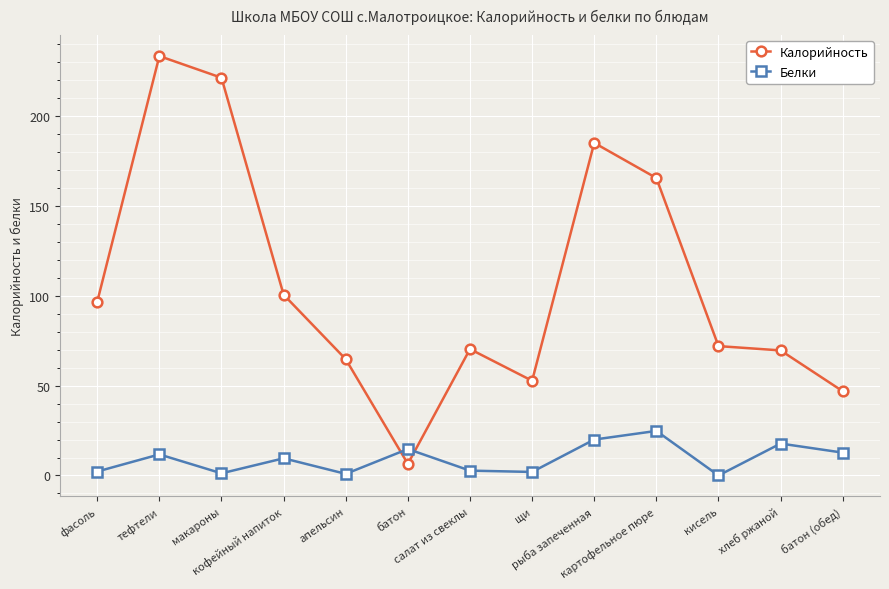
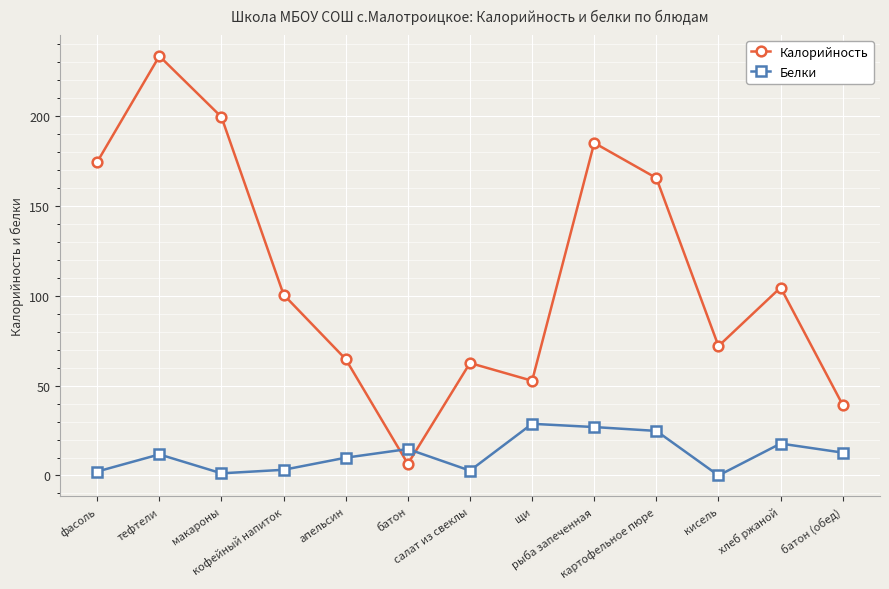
  {
    "Калорийность": {
-     "фасоль": 97,
+     "фасоль": 175,
      "тефтели": 233,
-     "макароны": 221,
+     "макароны": 199,
      "кофейный напиток": 101,
      "апельсин": 65,
      "батон": 6,
-     "салат из свеклы": 70,
+     "салат из свеклы": 63,
      "щи": 53,
      "рыба запеченная": 185,
      "картофельное пюре": 166,
      "кисель": 72,
-     "хлеб ржаной": 70,
-     "батон (обед)": 47
+     "хлеб ржаной": 105,
+     "батон (обед)": 39
    },
    "Белки": {
      "фасоль": 2,
      "тефтели": 12,
      "макароны": 1,
-     "кофейный напиток": 10,
-     "апельсин": 1,
+     "кофейный напиток": 3,
+     "апельсин": 10,
      "батон": 15,
      "салат из свеклы": 3,
-     "щи": 2,
-     "рыба запеченная": 20,
+     "щи": 29,
+     "рыба запеченная": 27,
      "картофельное пюре": 25,
      "кисель": 0,
      "хлеб ржаной": 18,
      "батон (обед)": 13
    }
  }
